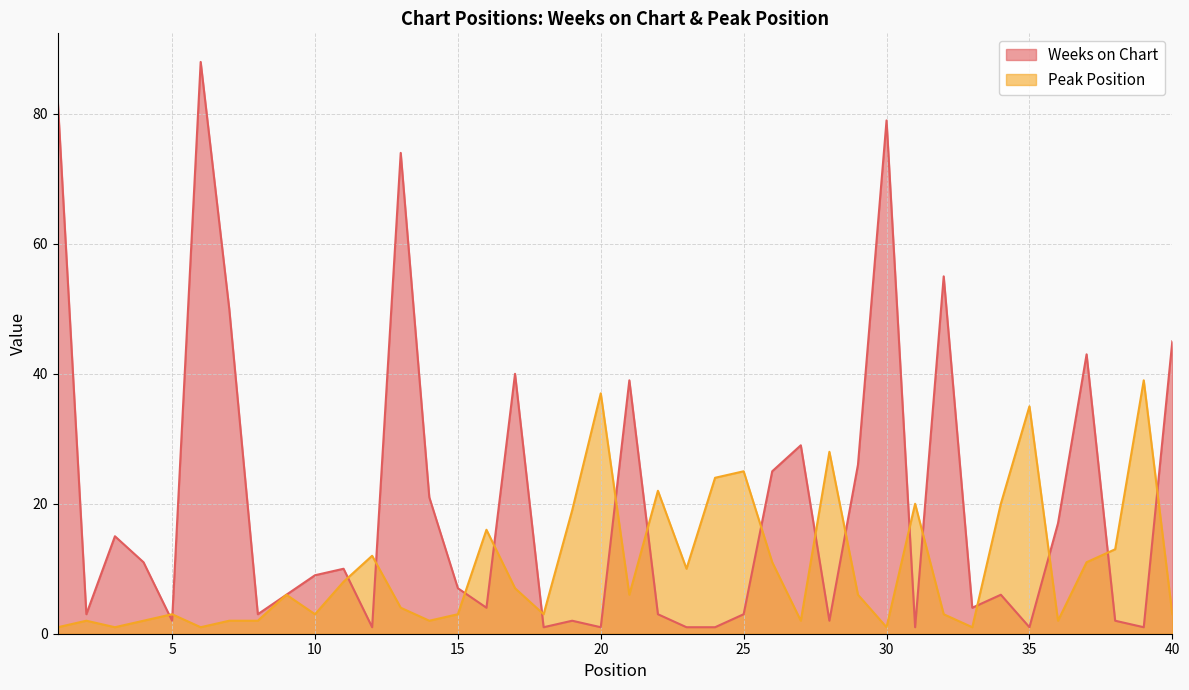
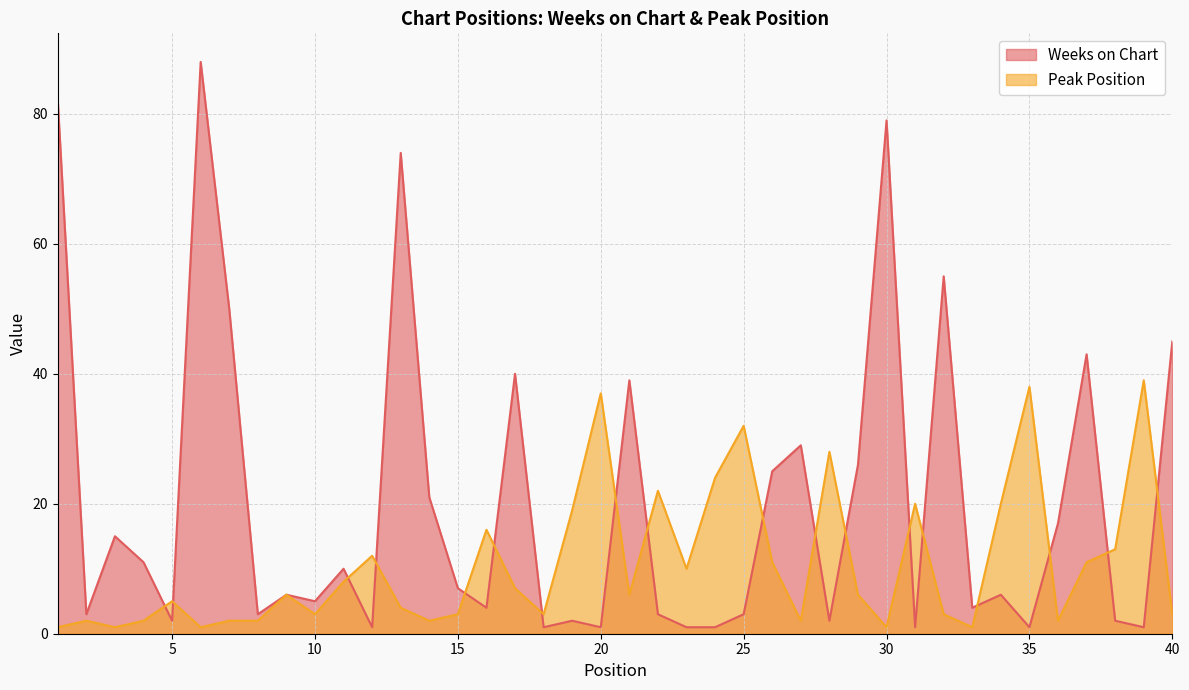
  {
    "Weeks on Chart": {
      "5": 2,
-     "10": 9,
+     "10": 5,
      "15": 7,
      "20": 1,
      "25": 3,
      "30": 79,
      "35": 1,
      "40": 45
    },
    "Peak Position": {
-     "5": 3,
+     "5": 5,
      "10": 3,
      "15": 3,
      "20": 37,
-     "25": 25,
+     "25": 32,
      "30": 1,
-     "35": 35,
+     "35": 38,
      "40": 3
    }
  }
